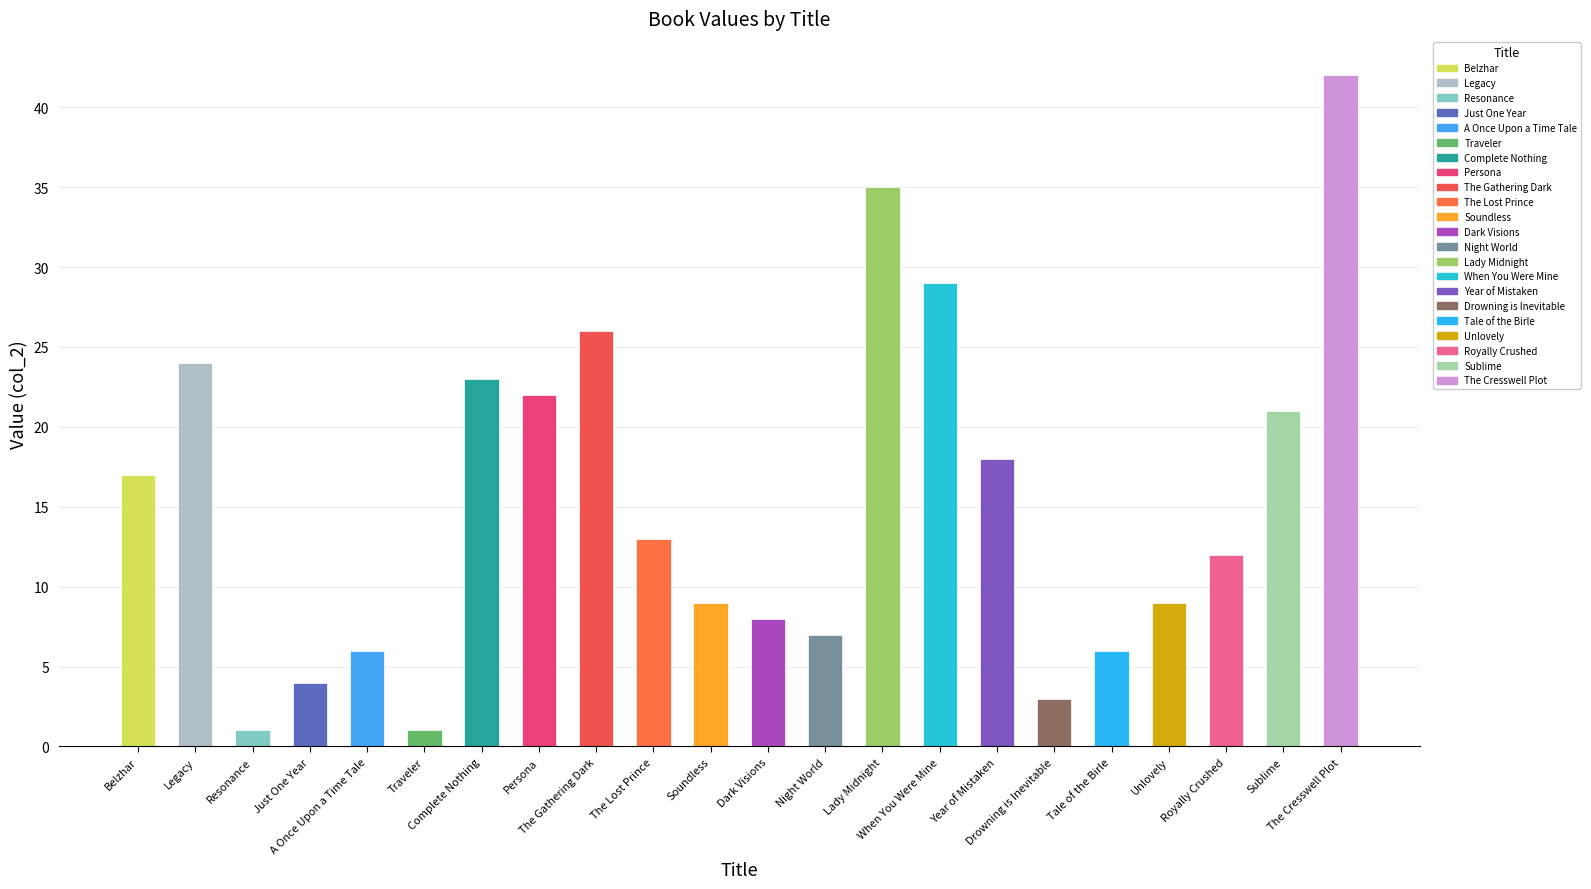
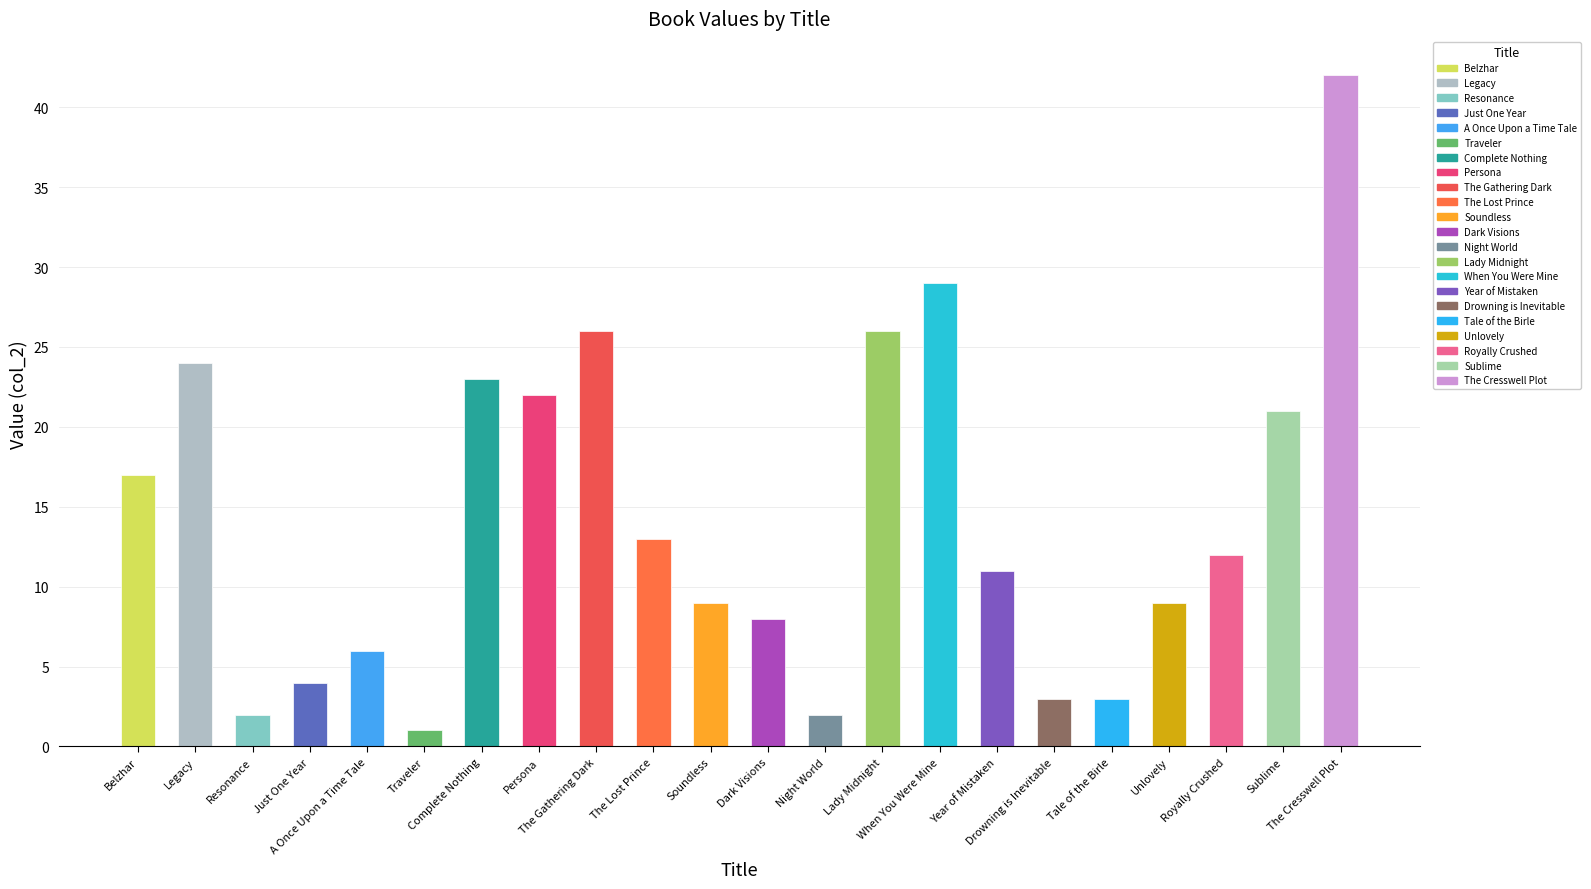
  {
    "Belzhar": 17,
    "Legacy": 24,
-   "Resonance": 1,
+   "Resonance": 2,
    "Just One Year": 4,
    "A Once Upon a Time Tale": 6,
    "Traveler": 1,
    "Complete Nothing": 23,
    "Persona": 22,
    "The Gathering Dark": 26,
    "The Lost Prince": 13,
    "Soundless": 9,
    "Dark Visions": 8,
-   "Night World": 7,
-   "Lady Midnight": 35,
+   "Night World": 2,
+   "Lady Midnight": 26,
    "When You Were Mine": 29,
-   "Year of Mistaken": 18,
+   "Year of Mistaken": 11,
    "Drowning is Inevitable": 3,
-   "Tale of the Birle": 6,
+   "Tale of the Birle": 3,
    "Unlovely": 9,
    "Royally Crushed": 12,
    "Sublime": 21,
    "The Cresswell Plot": 42
  }
